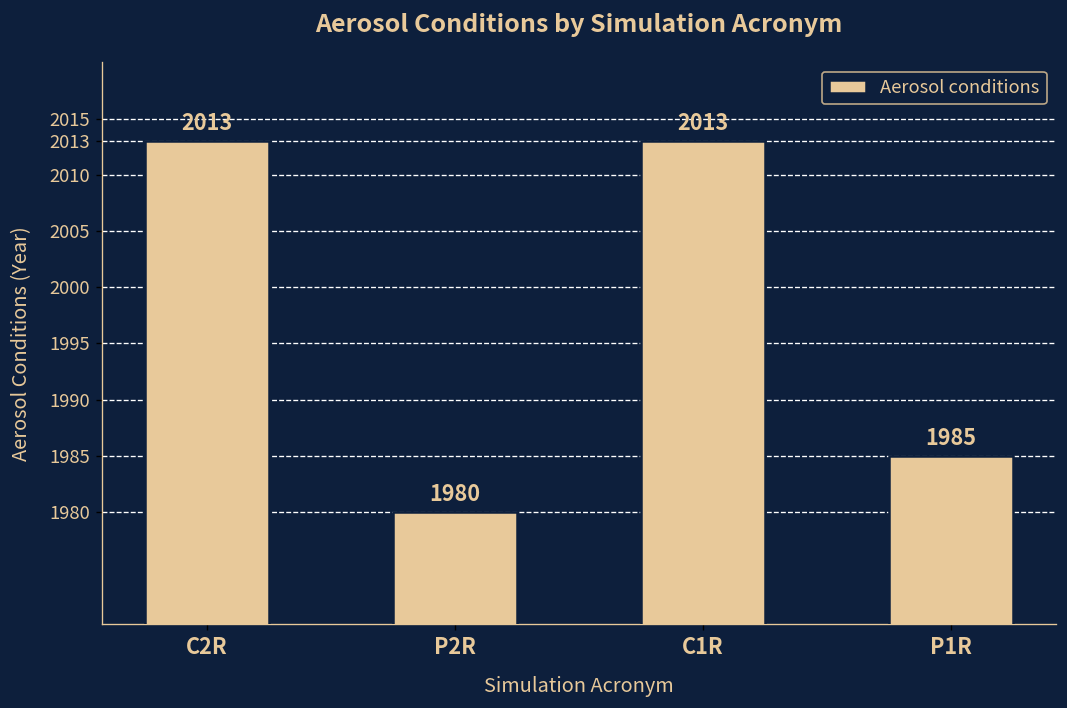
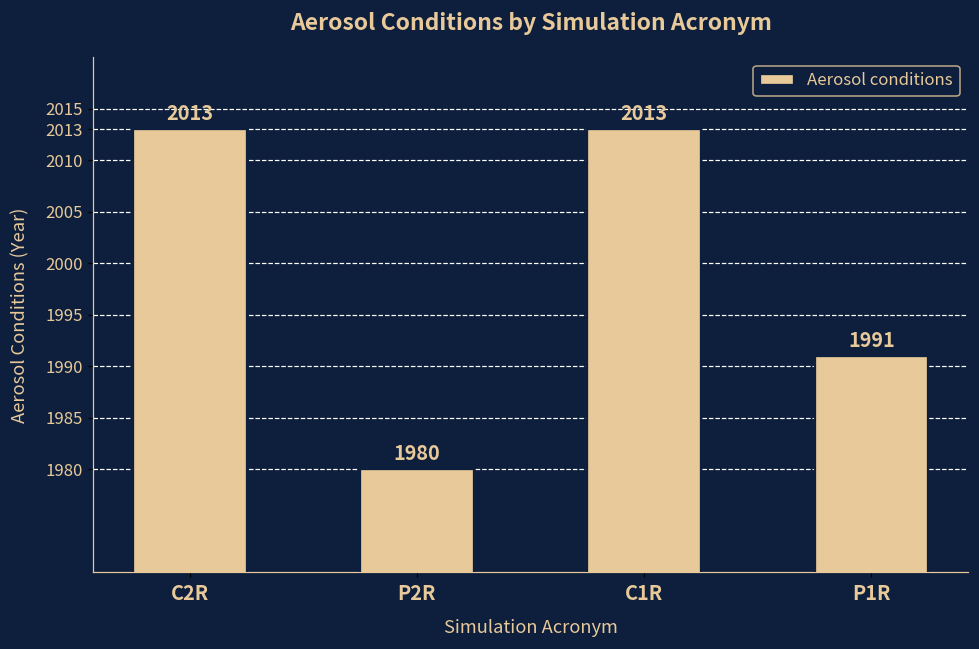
  {
    "C2R": 2013,
    "P2R": 1980,
    "C1R": 2013,
-   "P1R": 1985
+   "P1R": 1991
  }
